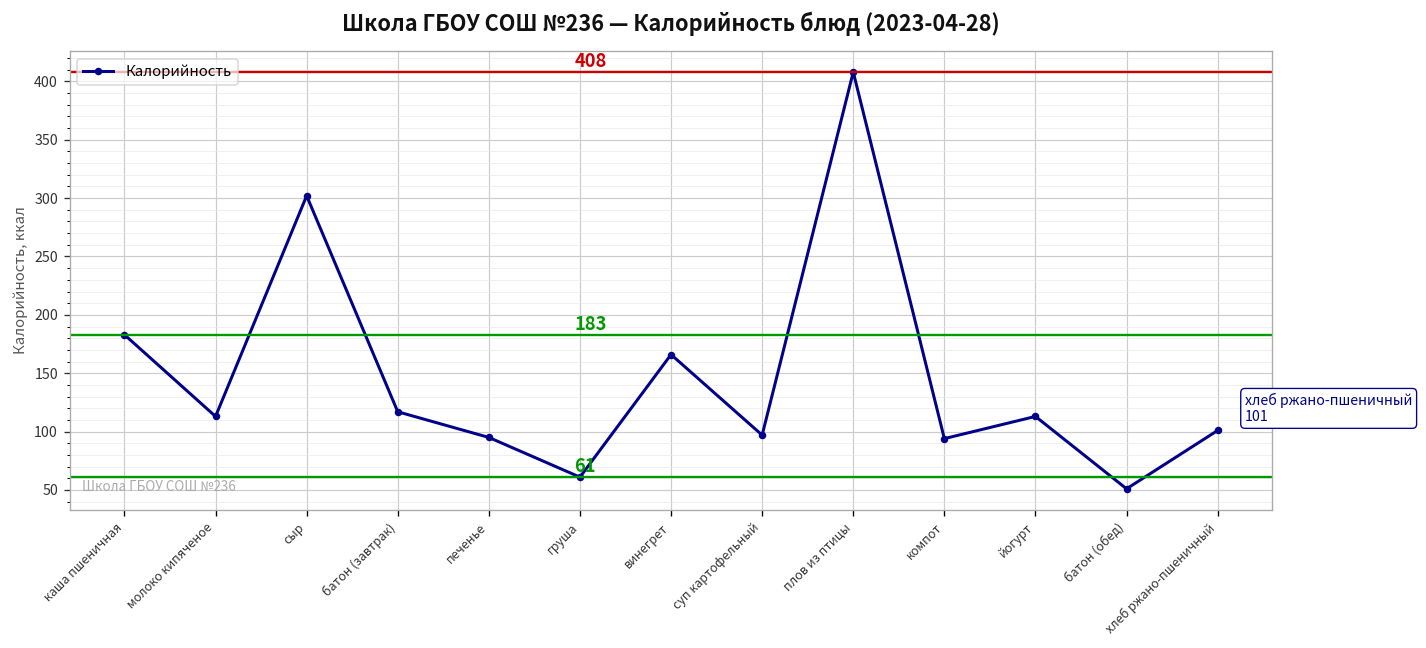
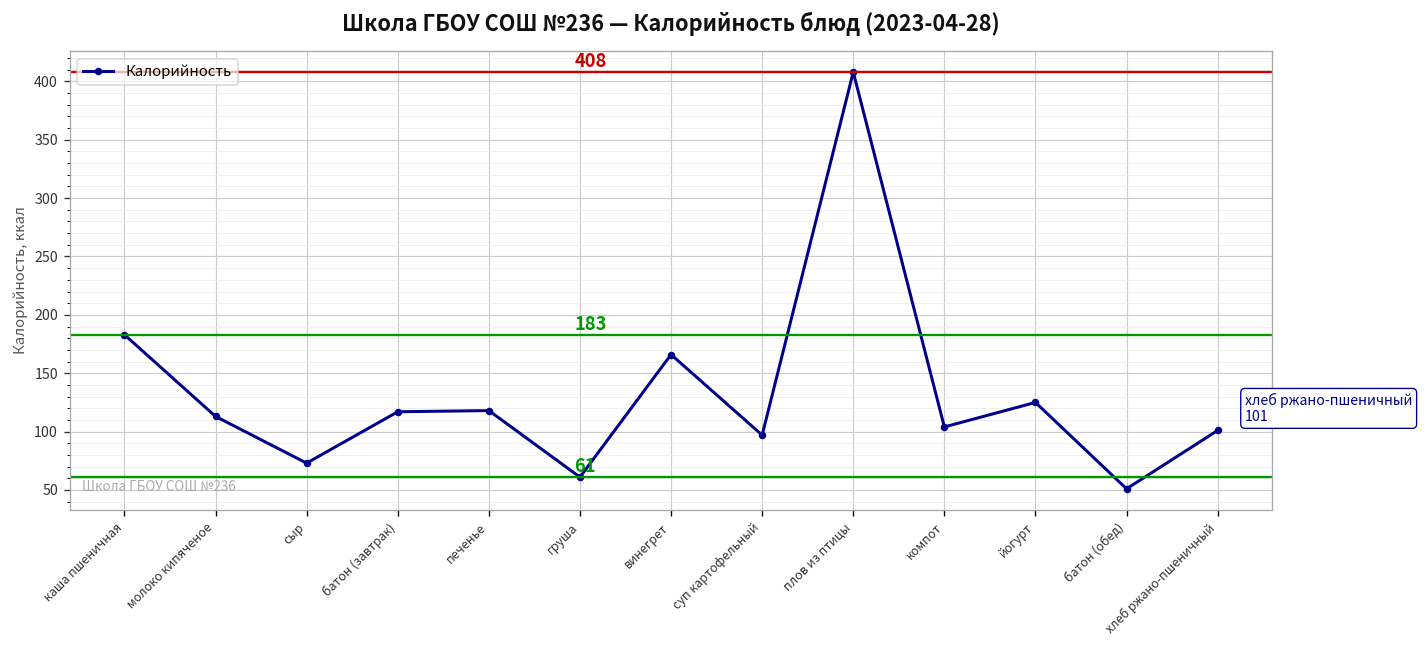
  {
    "каша пшеничная": 180,
    "молоко кипяченое": 110,
-   "сыр": 300,
+   "сыр": 70,
    "батон (завтрак)": 120,
-   "печенье": 100,
+   "печенье": 120,
    "винегрет": 170,
    "суп картофельный": 100,
    "плов из птицы": 410,
-   "компот": 90,
-   "йогурт": 110,
+   "компот": 100,
+   "йогурт": 130,
    "батон (обед)": 50
  }
